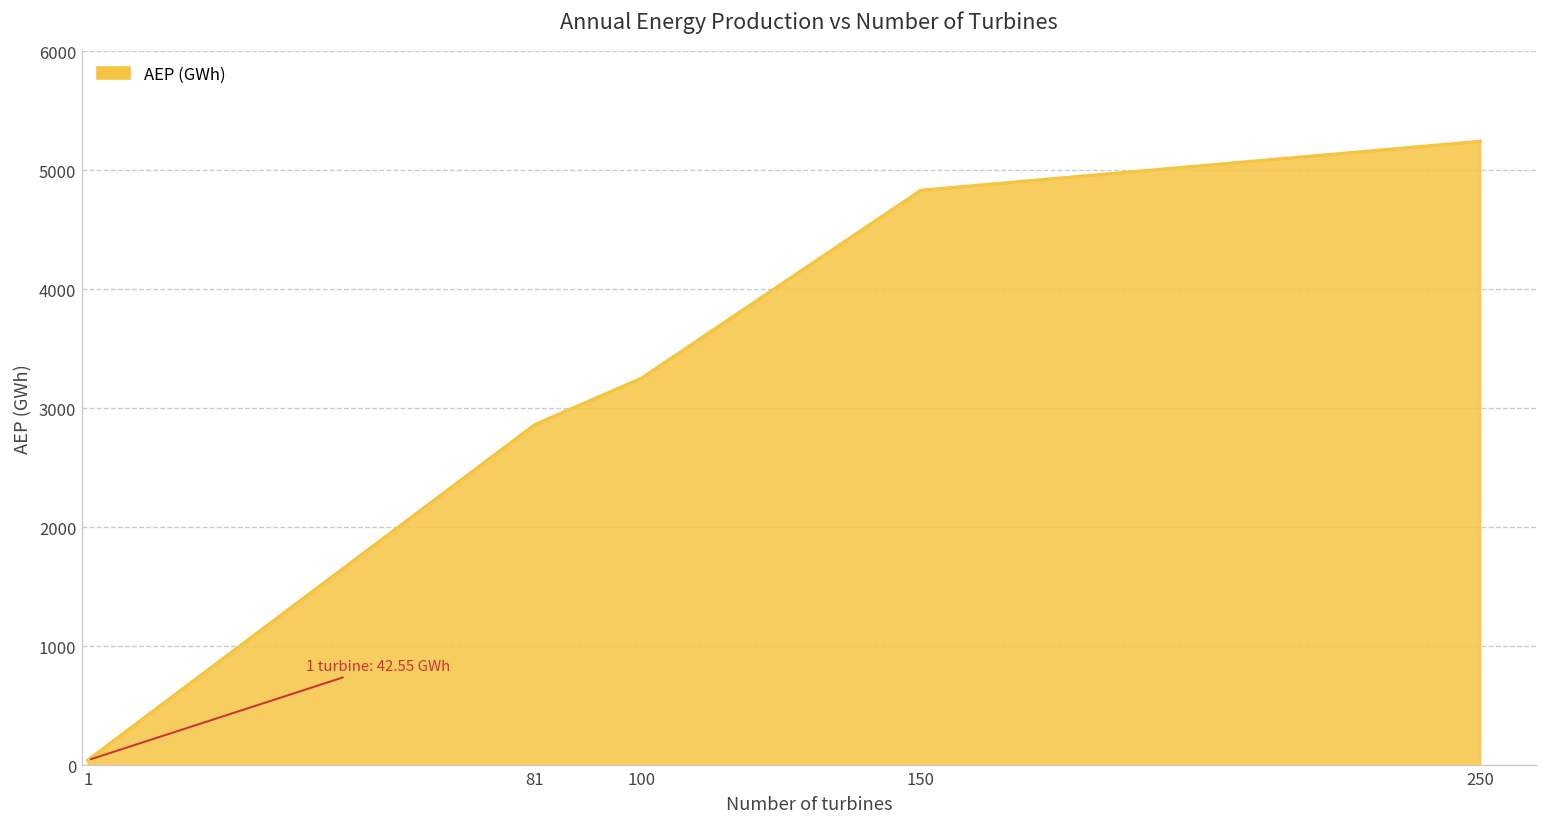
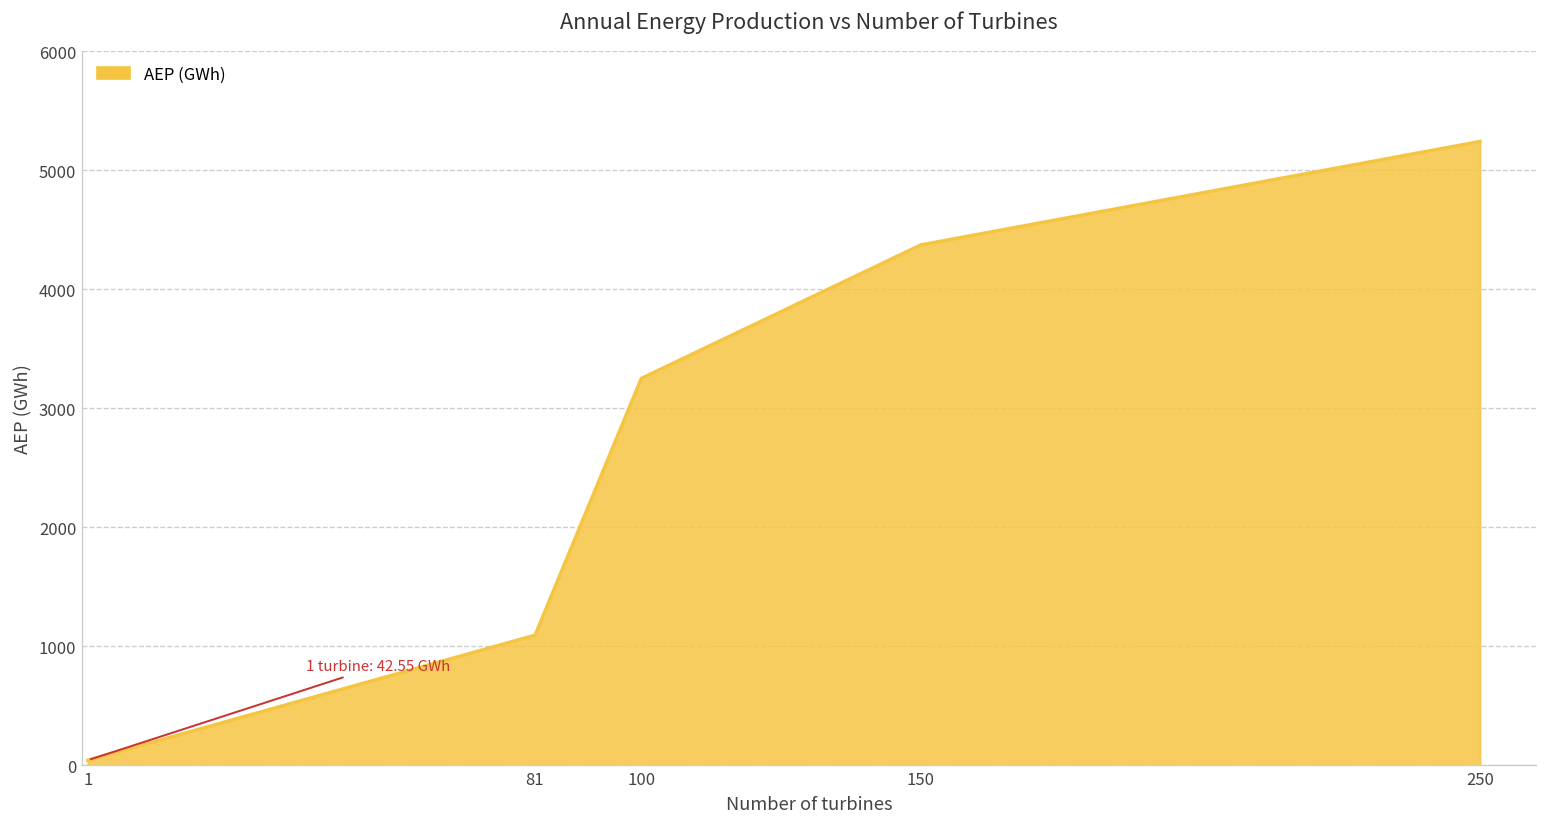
  {
-   "81": 2900,
+   "81": 1100,
    "100": 3300,
-   "150": 4800,
+   "150": 4400,
    "250": 5200
  }
